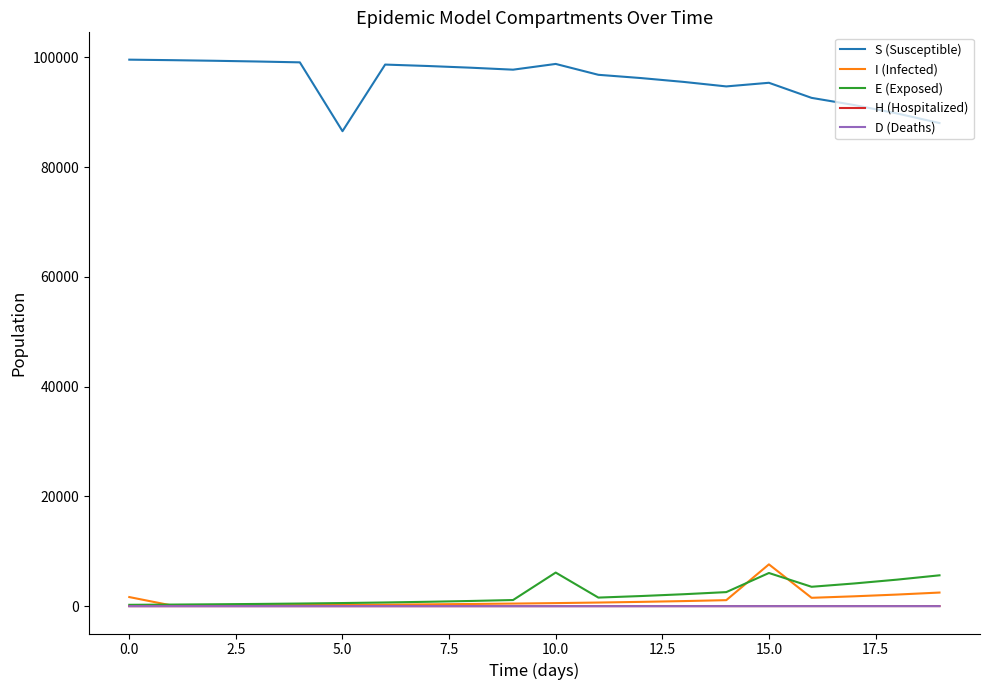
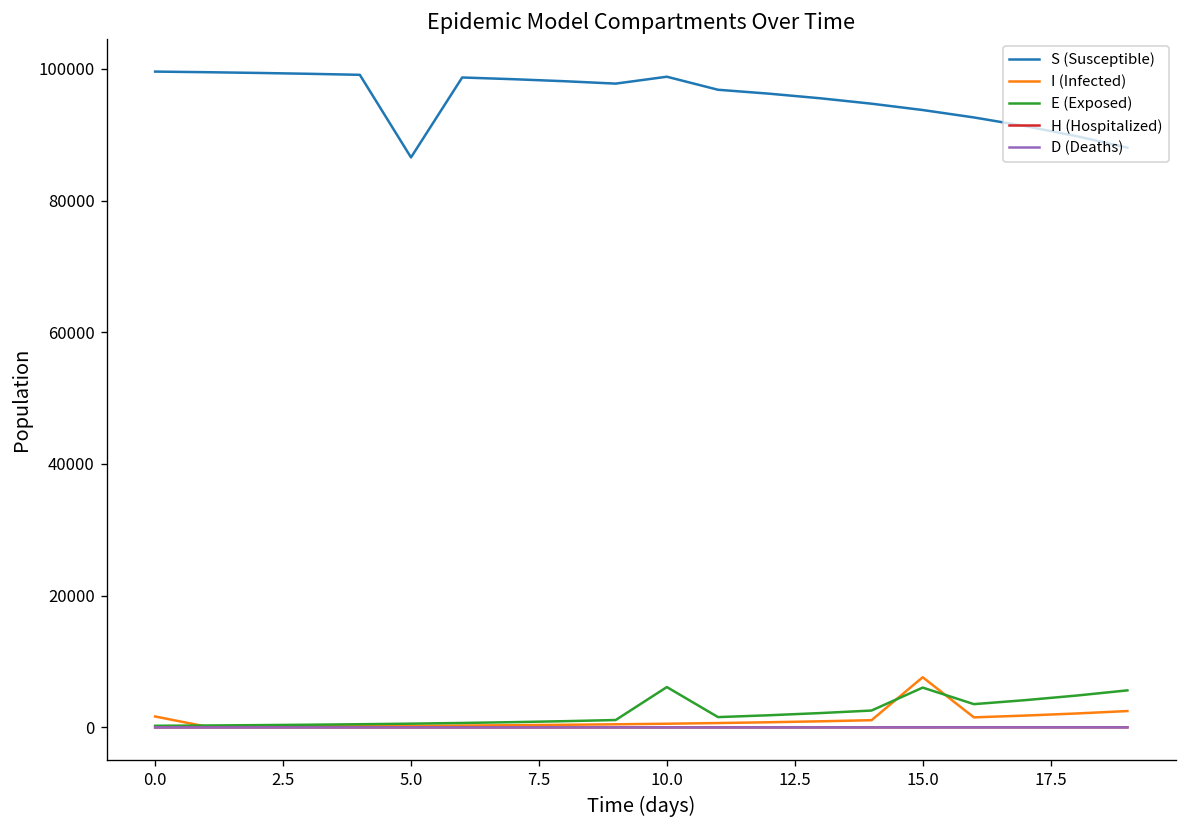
  {
    "S (Susceptible)": {
      "0.0": 100000,
      "5.0": 87000,
      "10.0": 99000,
-     "15.0": 95000
+     "15.0": 94000
    },
    "I (Infected)": {
      "0.0": 2000,
      "10.0": 1000,
      "15.0": 8000
    },
    "E (Exposed)": {
      "10.0": 6000,
      "15.0": 6000
    },
    "D (Deaths)": {
      "10.0": 0,
      "15.0": 0
    }
  }
